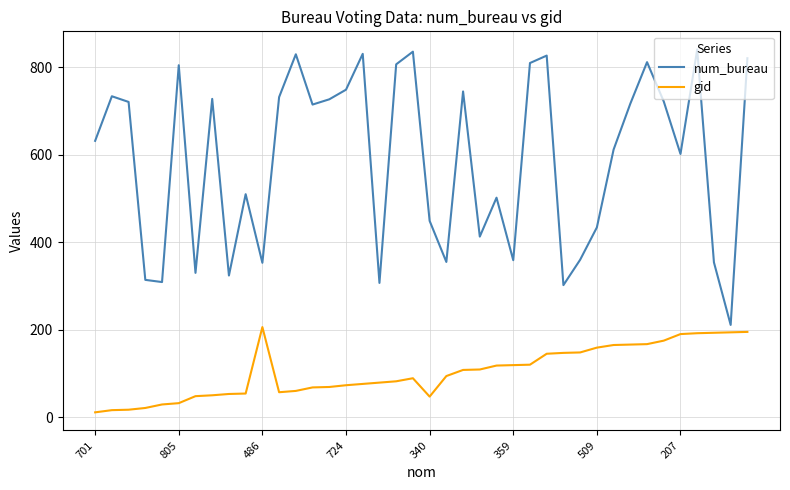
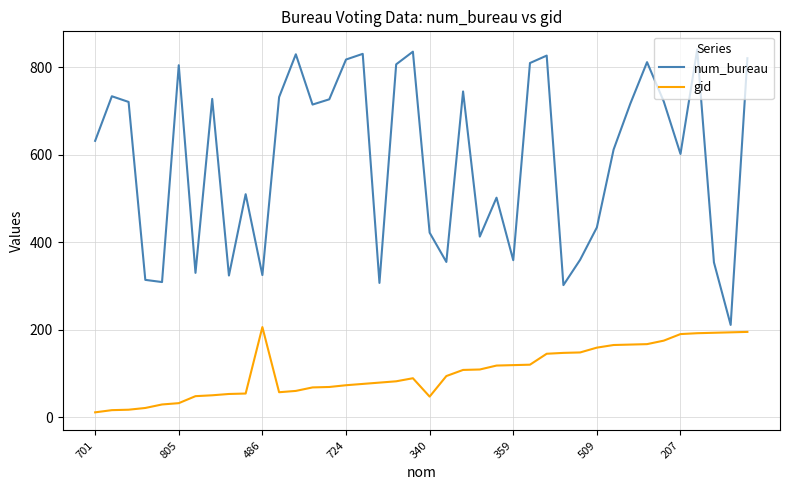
  {
    "num_bureau": {
      "701": 630,
      "805": 810,
-     "486": 350,
-     "724": 750,
-     "340": 450,
+     "486": 330,
+     "724": 820,
+     "340": 420,
      "359": 360,
      "509": 430,
      "207": 600
    },
    "gid": {
      "701": 10,
      "805": 30,
      "486": 210,
      "724": 70,
      "340": 50,
      "359": 120,
      "509": 160,
      "207": 190
    }
  }
